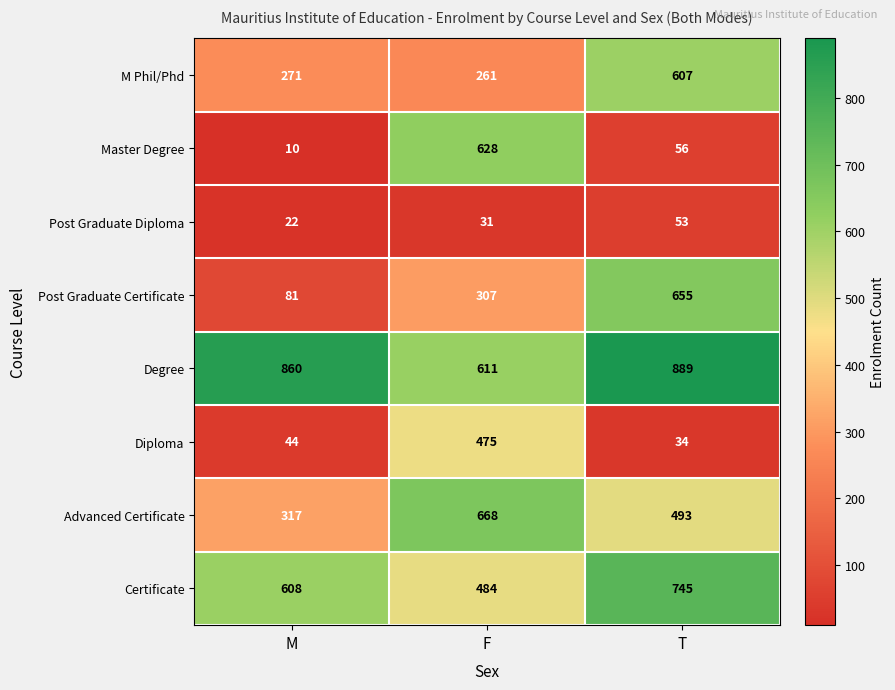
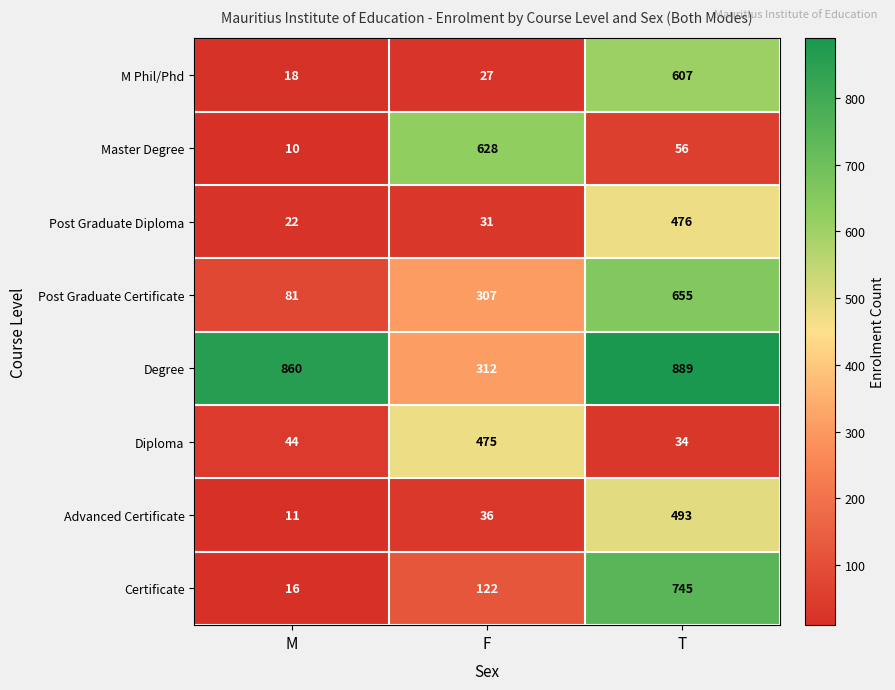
  {
    "M Phil/Phd": {
-     "M": 271,
-     "F": 261,
+     "M": 18,
+     "F": 27,
      "T": 607
    },
    "Master Degree": {
      "M": 10,
      "F": 628,
      "T": 56
    },
    "Post Graduate Diploma": {
      "M": 22,
      "F": 31,
-     "T": 53
+     "T": 476
    },
    "Post Graduate Certificate": {
      "M": 81,
      "F": 307,
      "T": 655
    },
    "Degree": {
      "M": 860,
-     "F": 611,
+     "F": 312,
      "T": 889
    },
    "Diploma": {
      "M": 44,
      "F": 475,
      "T": 34
    },
    "Advanced Certificate": {
-     "M": 317,
-     "F": 668,
+     "M": 11,
+     "F": 36,
      "T": 493
    },
    "Certificate": {
-     "M": 608,
-     "F": 484,
+     "M": 16,
+     "F": 122,
      "T": 745
    }
  }
